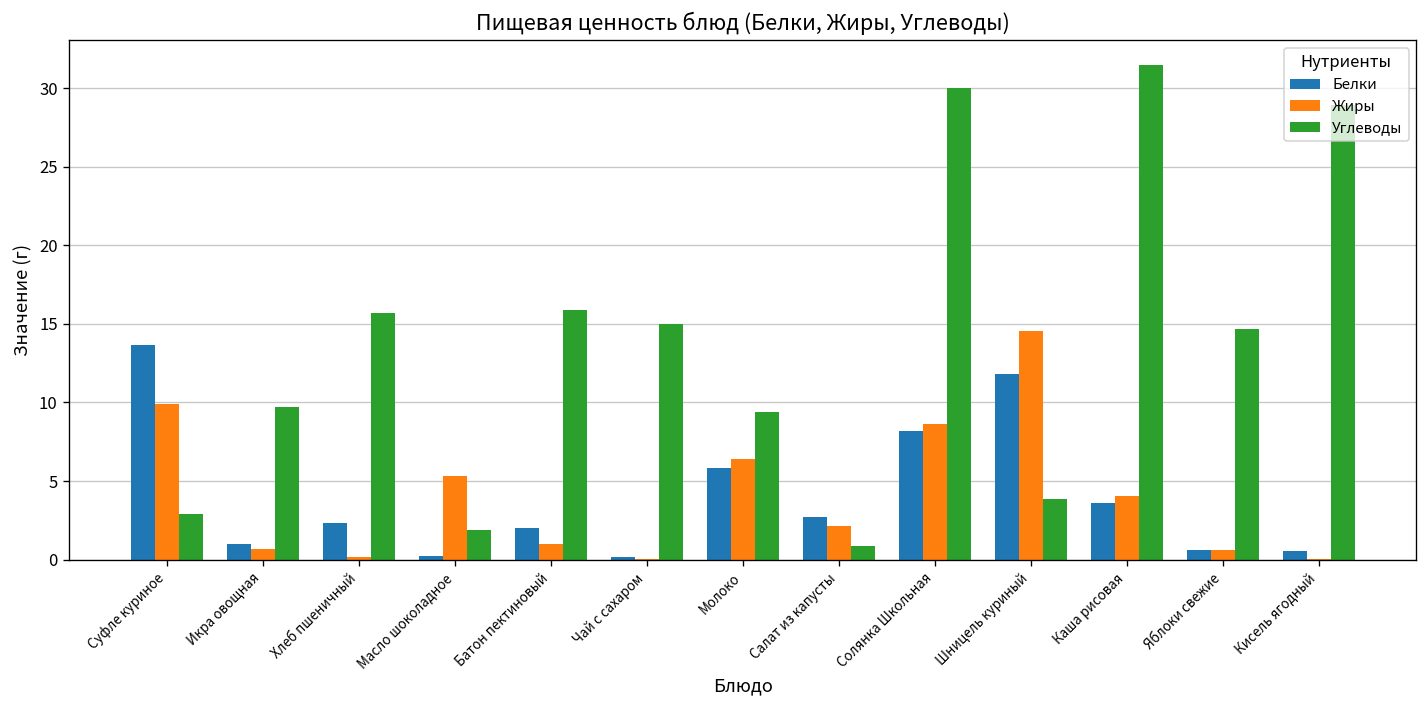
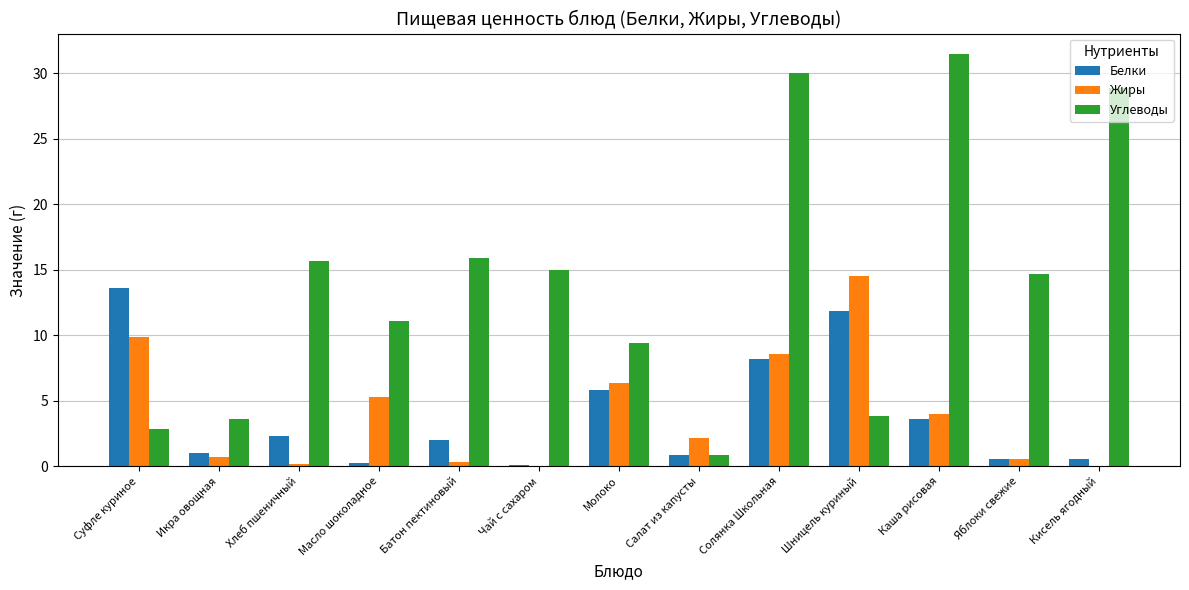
  {
    "Белки": {
      "Суфле куриное": 13.7,
      "Икра овощная": 1.0,
      "Хлеб пшеничный": 2.3,
      "Масло шоколадное": 0.3,
      "Батон пектиновый": 2.0,
      "Молоко": 5.8,
-     "Салат из капусты": 2.7,
+     "Салат из капусты": 0.9,
      "Солянка Школьная": 8.2,
      "Шницель куриный": 11.8,
      "Каша рисовая": 3.6,
      "Яблоки свежие": 0.6,
      "Кисель ягодный": 0.6
    },
    "Жиры": {
      "Суфле куриное": 9.9,
      "Икра овощная": 0.7,
      "Хлеб пшеничный": 0.2,
      "Масло шоколадное": 5.3,
-     "Батон пектиновый": 1.0,
+     "Батон пектиновый": 0.3,
      "Молоко": 6.4,
      "Салат из капусты": 2.2,
      "Солянка Школьная": 8.6,
      "Шницель куриный": 14.6,
      "Каша рисовая": 4.0,
      "Яблоки свежие": 0.6
    },
    "Углеводы": {
      "Суфле куриное": 2.9,
-     "Икра овощная": 9.7,
+     "Икра овощная": 3.6,
      "Хлеб пшеничный": 15.7,
-     "Масло шоколадное": 1.9,
+     "Масло шоколадное": 11.1,
      "Батон пектиновый": 15.9,
      "Чай с сахаром": 15.0,
      "Молоко": 9.4,
      "Салат из капусты": 0.9,
      "Солянка Школьная": 30.0,
      "Шницель куриный": 3.8,
      "Каша рисовая": 31.5,
      "Яблоки свежие": 14.7
    }
  }
